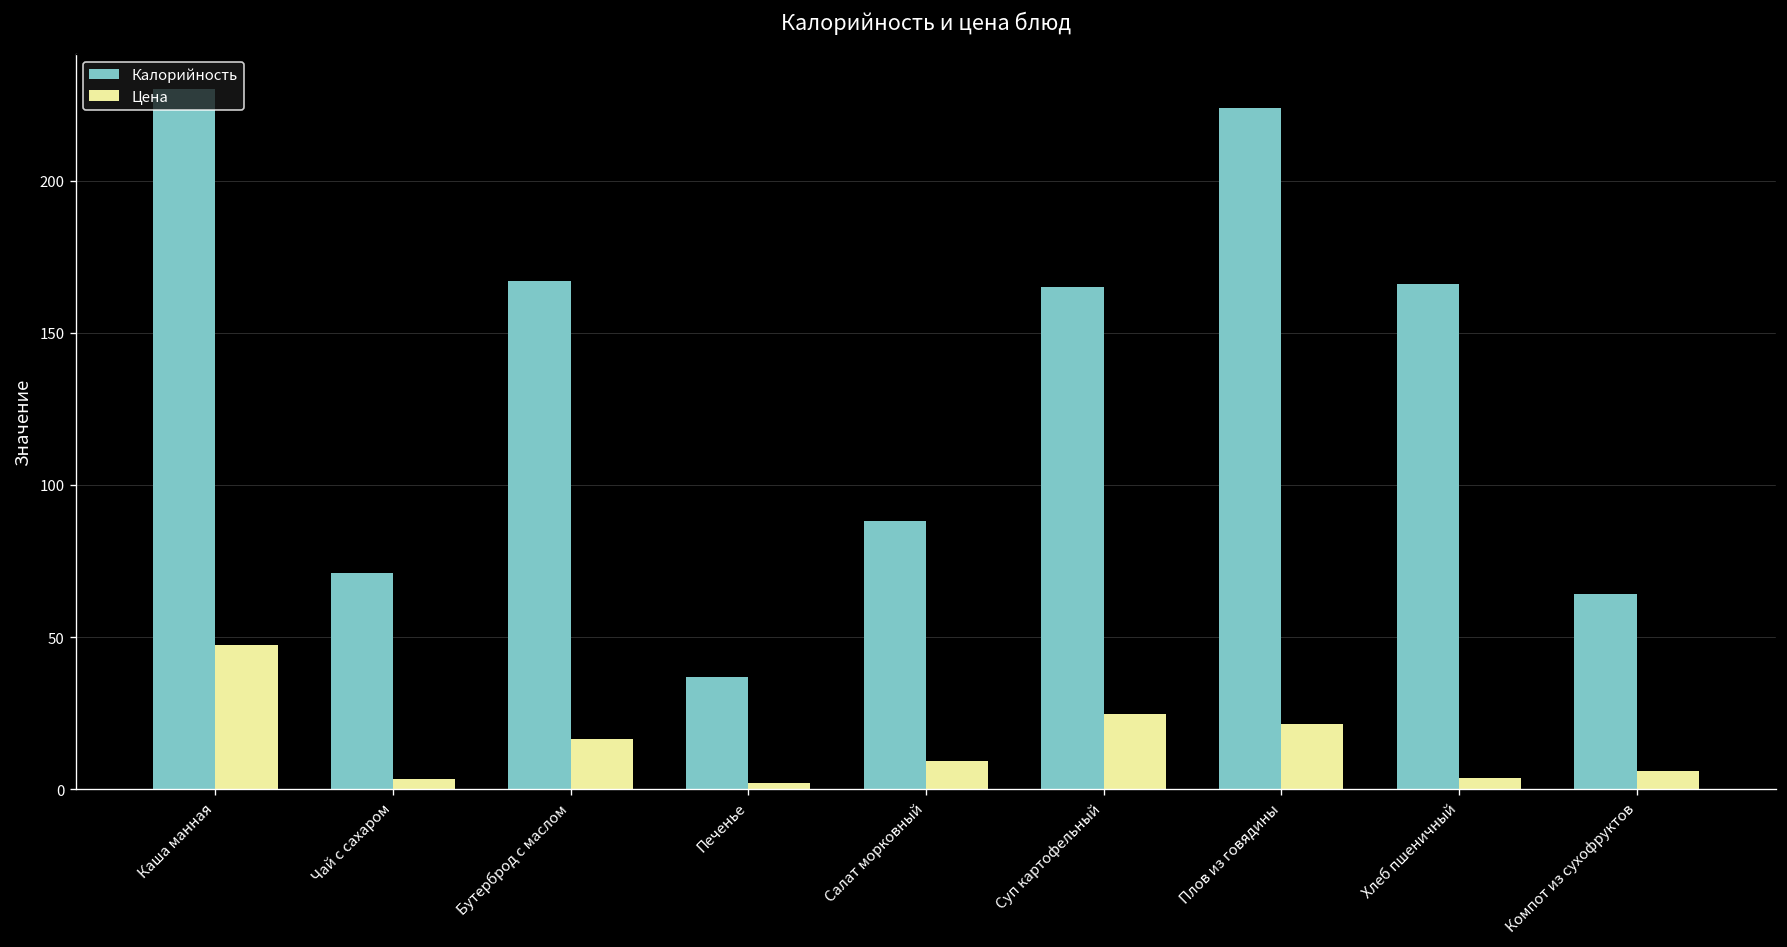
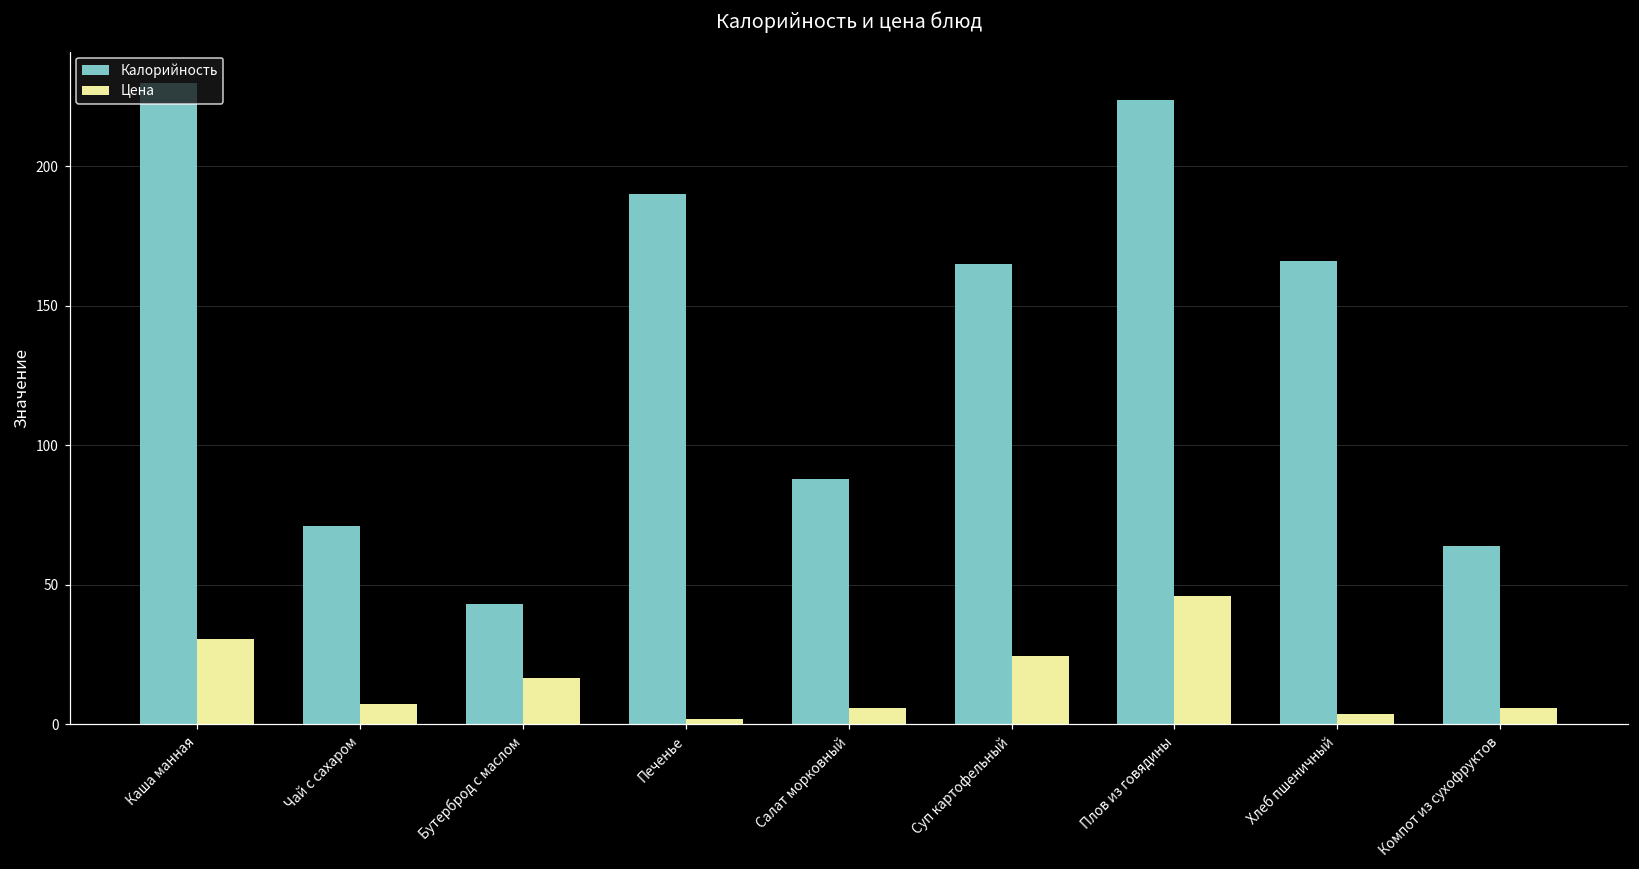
  {
    "Калорийность": {
      "Чай с сахаром": 71,
-     "Бутерброд с маслом": 167,
-     "Печенье": 37,
+     "Бутерброд с маслом": 43,
+     "Печенье": 190,
      "Салат морковный": 88,
      "Суп картофельный": 165,
      "Плов из говядины": 224,
      "Хлеб пшеничный": 166,
      "Компот из сухофруктов": 64
    },
    "Цена": {
-     "Каша манная": 47,
-     "Чай с сахаром": 3,
+     "Каша манная": 31,
+     "Чай с сахаром": 7,
      "Бутерброд с маслом": 17,
      "Печенье": 2,
-     "Салат морковный": 9,
+     "Салат морковный": 6,
      "Суп картофельный": 25,
-     "Плов из говядины": 21,
+     "Плов из говядины": 46,
      "Хлеб пшеничный": 4,
      "Компот из сухофруктов": 6
    }
  }
